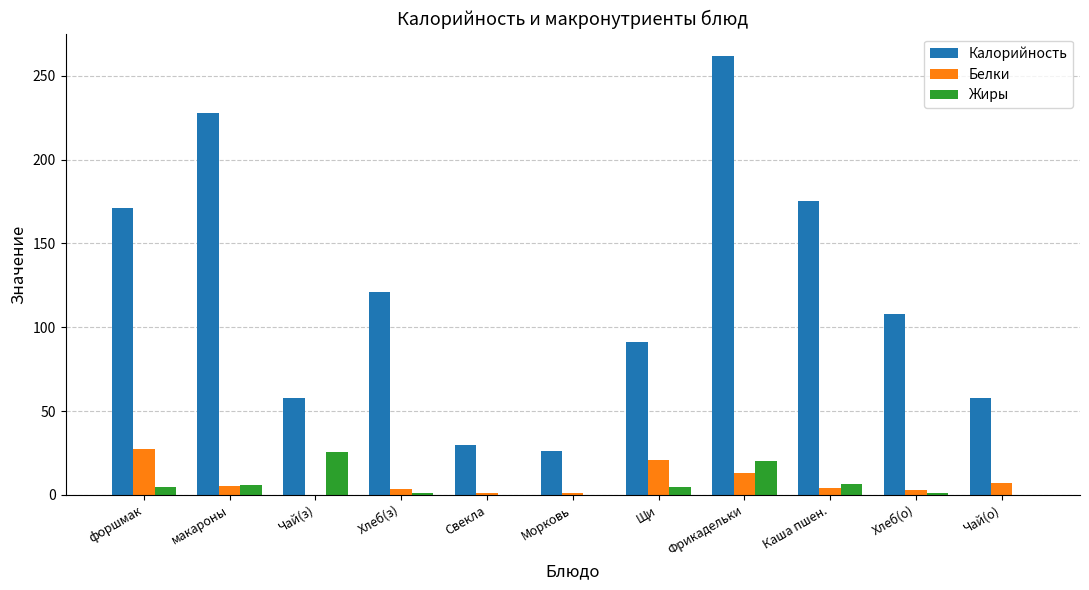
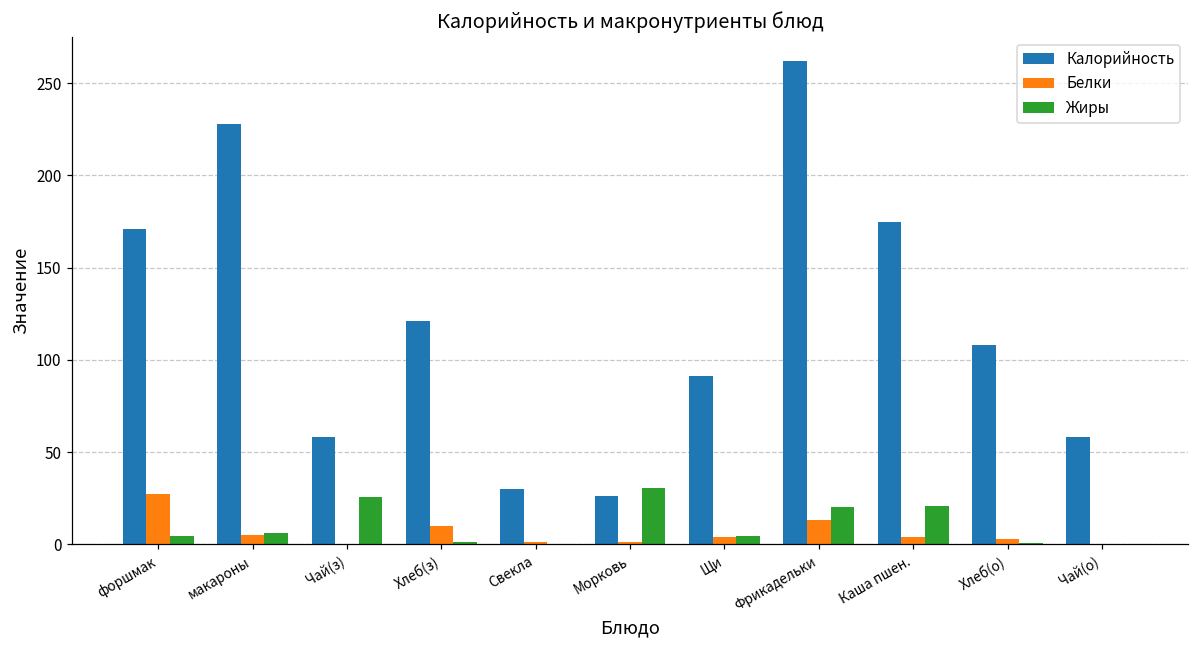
  {
    "Калорийность": {
      "форшмак": 171,
      "макароны": 228,
      "Чай(з)": 58,
      "Хлеб(з)": 121,
      "Свекла": 30,
      "Морковь": 26,
      "Щи": 91,
      "Фрикадельки": 262,
      "Каша пшен.": 175,
      "Хлеб(о)": 108,
      "Чай(о)": 58
    },
    "Белки": {
      "форшмак": 27,
      "макароны": 5,
-     "Хлеб(з)": 3,
-     "Щи": 21,
+     "Хлеб(з)": 10,
+     "Щи": 4,
      "Фрикадельки": 13,
      "Каша пшен.": 4,
      "Хлеб(о)": 3,
-     "Чай(о)": 7
+     "Чай(о)": 0
    },
    "Жиры": {
      "форшмак": 5,
      "макароны": 6,
      "Чай(з)": 26,
      "Свекла": 0,
-     "Морковь": 0,
+     "Морковь": 31,
      "Щи": 5,
      "Фрикадельки": 20,
-     "Каша пшен.": 7,
+     "Каша пшен.": 21,
      "Чай(о)": 0
    }
  }
